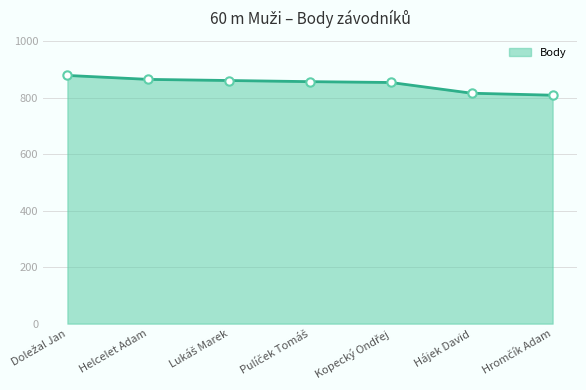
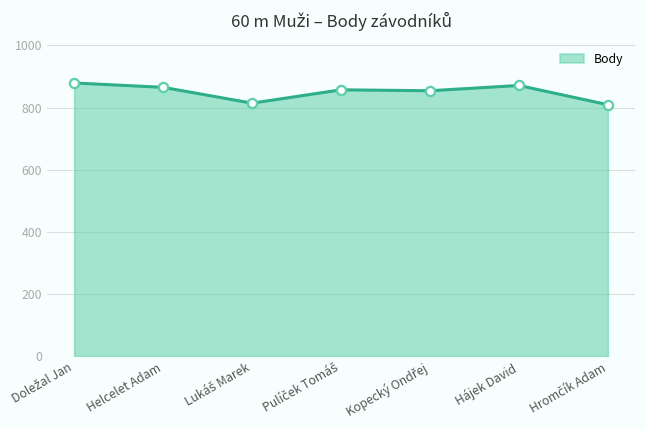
  {
    "Doležal Jan": 880,
    "Helcelet Adam": 870,
-   "Lukáš Marek": 860,
+   "Lukáš Marek": 810,
    "Pulíček Tomáš": 860,
    "Kopecký Ondřej": 850,
-   "Hájek David": 820,
+   "Hájek David": 870,
    "Hromčík Adam": 810
  }
